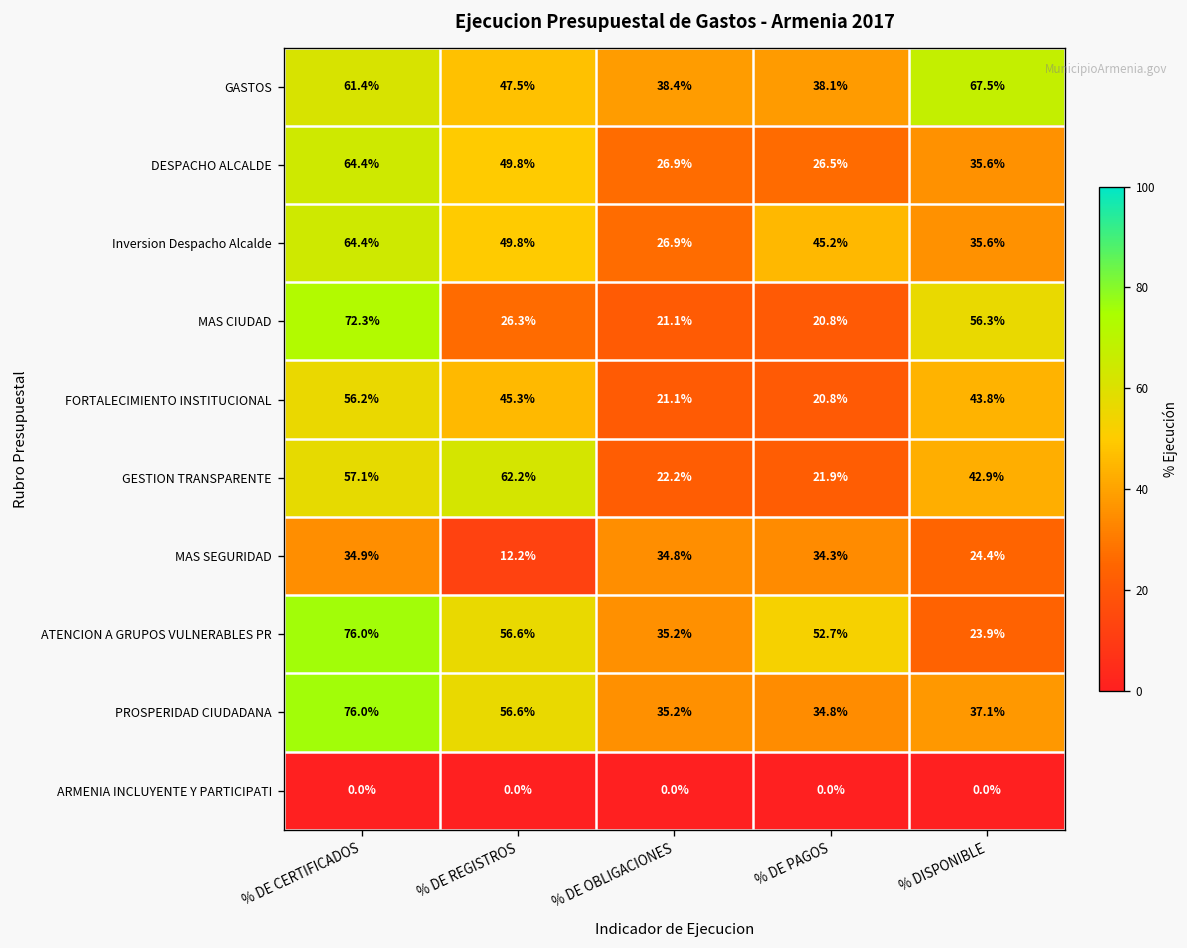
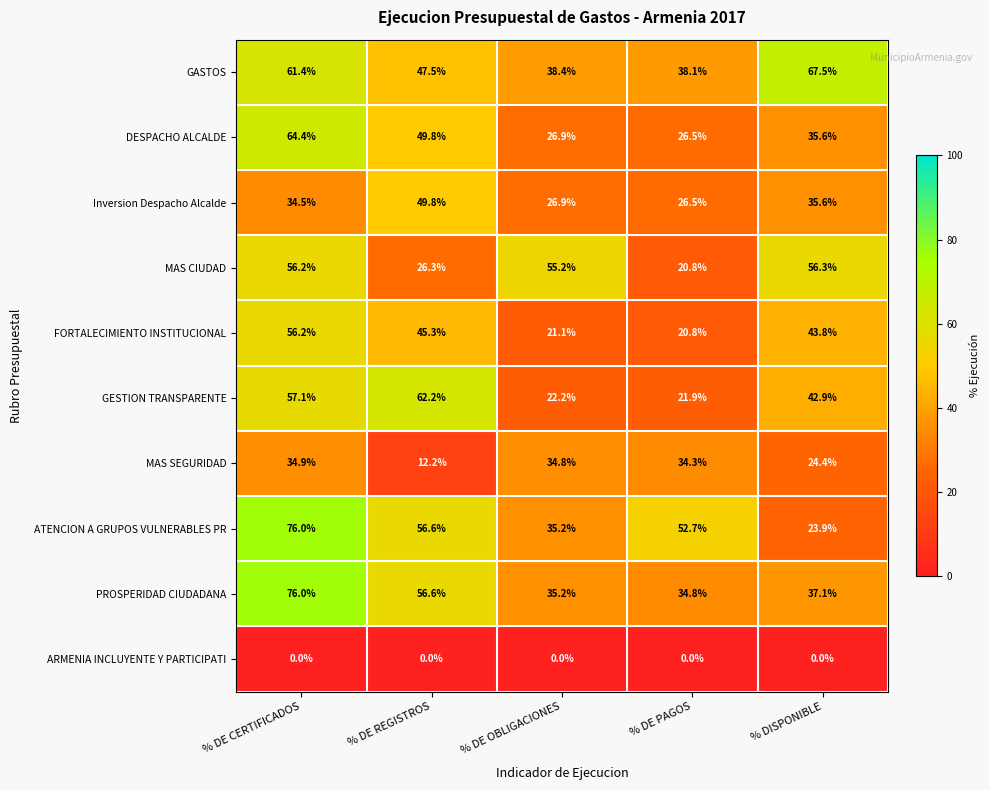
  {
    "GASTOS": {
      "% DE CERTIFICADOS": "61.4%",
      "% DE REGISTROS": "47.5%",
      "% DE OBLIGACIONES": "38.4%",
      "% DE PAGOS": "38.1%",
      "% DISPONIBLE": "67.5%"
    },
    "DESPACHO ALCALDE": {
      "% DE CERTIFICADOS": "64.4%",
      "% DE REGISTROS": "49.8%",
      "% DE OBLIGACIONES": "26.9%",
      "% DE PAGOS": "26.5%",
      "% DISPONIBLE": "35.6%"
    },
    "Inversion Despacho Alcalde": {
-     "% DE CERTIFICADOS": "64.4%",
+     "% DE CERTIFICADOS": "34.5%",
      "% DE REGISTROS": "49.8%",
      "% DE OBLIGACIONES": "26.9%",
-     "% DE PAGOS": "45.2%",
+     "% DE PAGOS": "26.5%",
      "% DISPONIBLE": "35.6%"
    },
    "MAS CIUDAD": {
-     "% DE CERTIFICADOS": "72.3%",
+     "% DE CERTIFICADOS": "56.2%",
      "% DE REGISTROS": "26.3%",
-     "% DE OBLIGACIONES": "21.1%",
+     "% DE OBLIGACIONES": "55.2%",
      "% DE PAGOS": "20.8%",
      "% DISPONIBLE": "56.3%"
    },
    "FORTALECIMIENTO INSTITUCIONAL": {
      "% DE CERTIFICADOS": "56.2%",
      "% DE REGISTROS": "45.3%",
      "% DE OBLIGACIONES": "21.1%",
      "% DE PAGOS": "20.8%",
      "% DISPONIBLE": "43.8%"
    },
    "GESTION TRANSPARENTE": {
      "% DE CERTIFICADOS": "57.1%",
      "% DE REGISTROS": "62.2%",
      "% DE OBLIGACIONES": "22.2%",
      "% DE PAGOS": "21.9%",
      "% DISPONIBLE": "42.9%"
    },
    "MAS SEGURIDAD": {
      "% DE CERTIFICADOS": "34.9%",
      "% DE REGISTROS": "12.2%",
      "% DE OBLIGACIONES": "34.8%",
      "% DE PAGOS": "34.3%",
      "% DISPONIBLE": "24.4%"
    },
    "ATENCION A GRUPOS VULNERABLES PR": {
      "% DE CERTIFICADOS": "76.0%",
      "% DE REGISTROS": "56.6%",
      "% DE OBLIGACIONES": "35.2%",
      "% DE PAGOS": "52.7%",
      "% DISPONIBLE": "23.9%"
    },
    "PROSPERIDAD CIUDADANA": {
      "% DE CERTIFICADOS": "76.0%",
      "% DE REGISTROS": "56.6%",
      "% DE OBLIGACIONES": "35.2%",
      "% DE PAGOS": "34.8%",
      "% DISPONIBLE": "37.1%"
    },
    "ARMENIA INCLUYENTE Y PARTICIPATI": {
      "% DE CERTIFICADOS": "0.0%",
      "% DE REGISTROS": "0.0%",
      "% DE OBLIGACIONES": "0.0%",
      "% DE PAGOS": "0.0%",
      "% DISPONIBLE": "0.0%"
    }
  }
